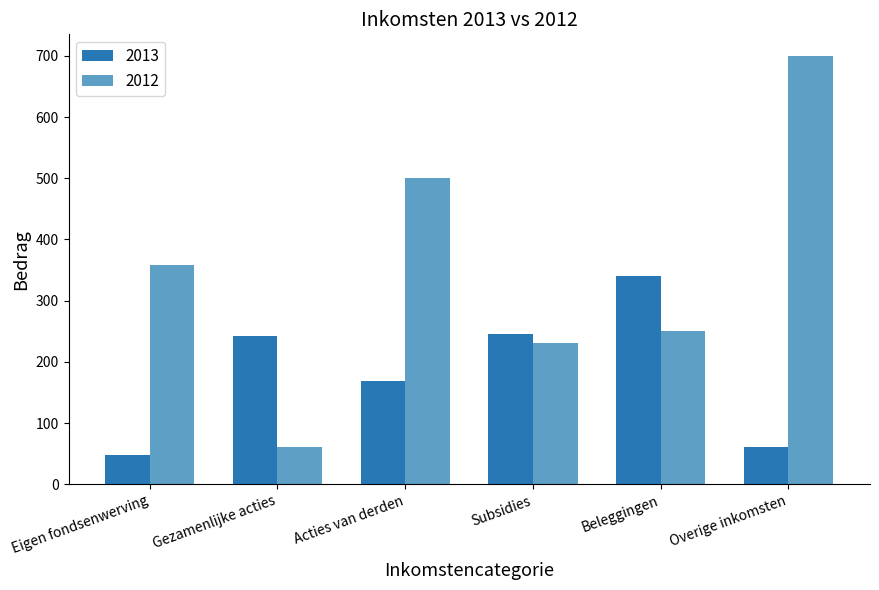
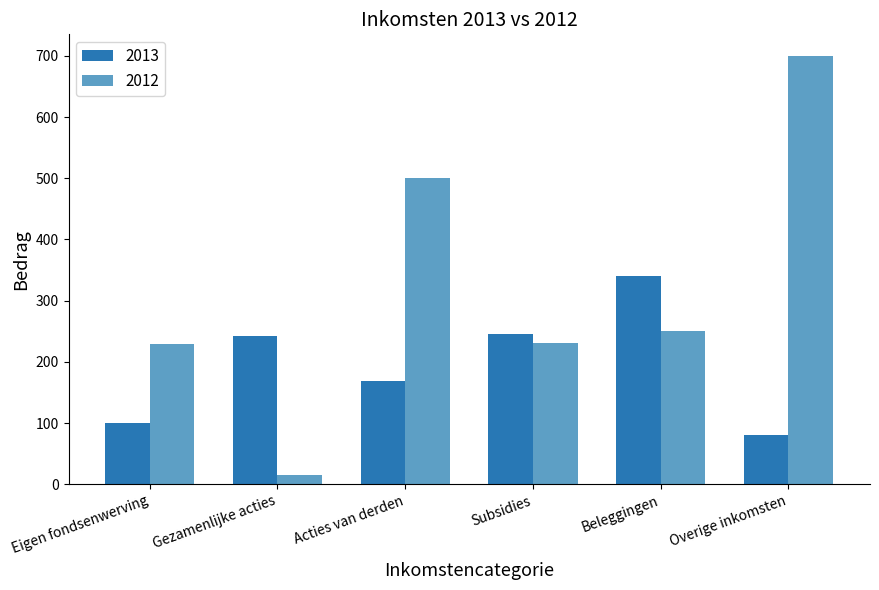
  {
    "2013": {
-     "Eigen fondsenwerving": 50,
+     "Eigen fondsenwerving": 100,
      "Gezamenlijke acties": 240,
      "Acties van derden": 170,
      "Subsidies": 250,
      "Beleggingen": 340,
-     "Overige inkomsten": 60
+     "Overige inkomsten": 80
    },
    "2012": {
-     "Eigen fondsenwerving": 360,
-     "Gezamenlijke acties": 60,
+     "Eigen fondsenwerving": 230,
+     "Gezamenlijke acties": 20,
      "Acties van derden": 500,
      "Subsidies": 230,
      "Beleggingen": 250,
      "Overige inkomsten": 700
    }
  }
